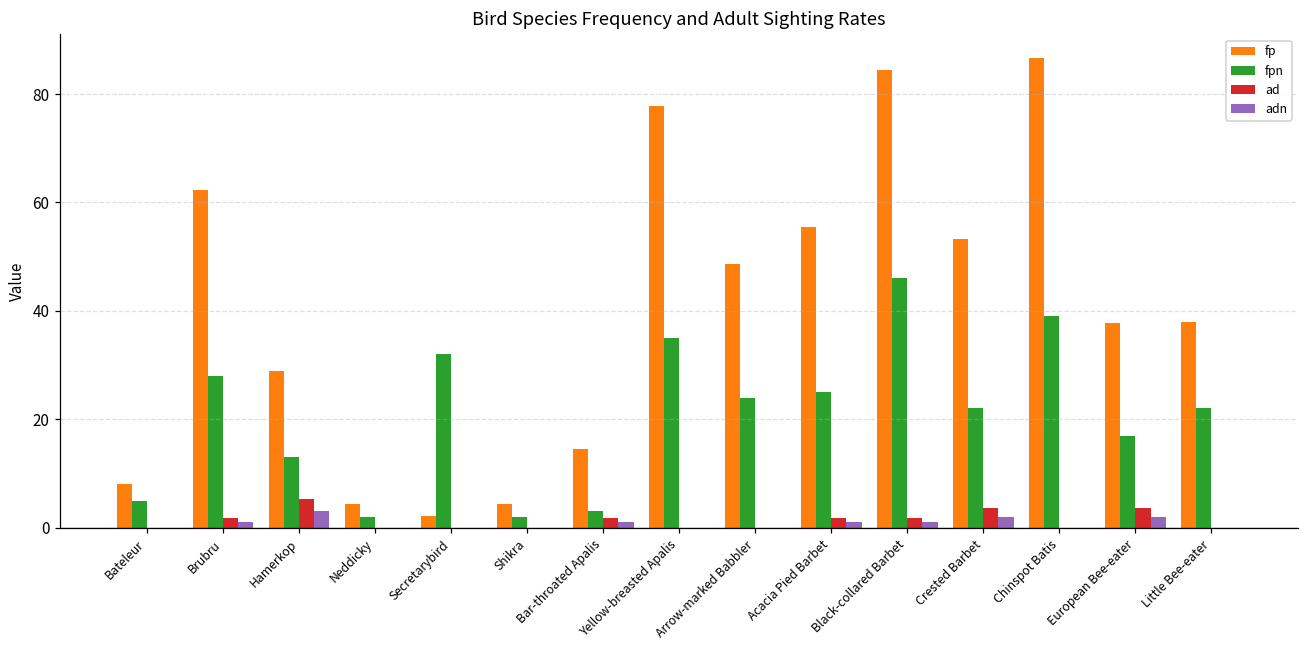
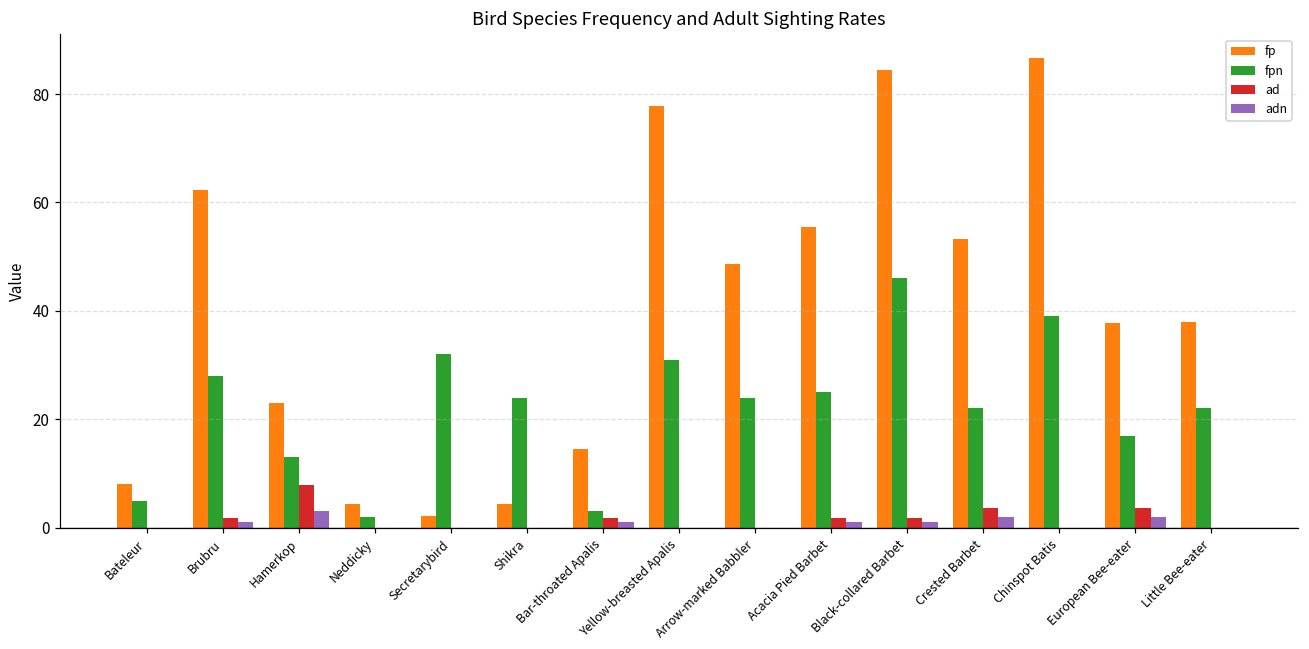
  {
    "fp": {
      "Bateleur": 8,
      "Brubru": 62,
-     "Hamerkop": 29,
+     "Hamerkop": 23,
      "Neddicky": 4,
      "Secretarybird": 2,
      "Shikra": 4,
      "Bar-throated Apalis": 15,
      "Yellow-breasted Apalis": 78,
      "Arrow-marked Babbler": 49,
      "Acacia Pied Barbet": 56,
      "Black-collared Barbet": 84,
      "Crested Barbet": 53,
      "Chinspot Batis": 87,
      "European Bee-eater": 38,
      "Little Bee-eater": 38
    },
    "fpn": {
      "Bateleur": 5,
      "Brubru": 28,
      "Hamerkop": 13,
      "Neddicky": 2,
      "Secretarybird": 32,
-     "Shikra": 2,
+     "Shikra": 24,
      "Bar-throated Apalis": 3,
-     "Yellow-breasted Apalis": 35,
+     "Yellow-breasted Apalis": 31,
      "Arrow-marked Babbler": 24,
      "Acacia Pied Barbet": 25,
      "Black-collared Barbet": 46,
      "Crested Barbet": 22,
      "Chinspot Batis": 39,
      "European Bee-eater": 17,
      "Little Bee-eater": 22
    },
    "ad": {
      "Bateleur": 0,
      "Brubru": 2,
-     "Hamerkop": 5,
+     "Hamerkop": 8,
      "Neddicky": 0,
      "Secretarybird": 0,
      "Shikra": 0,
      "Bar-throated Apalis": 2,
      "Yellow-breasted Apalis": 0,
      "Arrow-marked Babbler": 0,
      "Acacia Pied Barbet": 2,
      "Black-collared Barbet": 2,
      "Crested Barbet": 4,
      "Chinspot Batis": 0,
      "European Bee-eater": 4,
      "Little Bee-eater": 0
    },
    "adn": {
      "Bateleur": 0,
      "Brubru": 1,
      "Hamerkop": 3,
      "Neddicky": 0,
      "Secretarybird": 0,
      "Shikra": 0,
      "Bar-throated Apalis": 1,
      "Yellow-breasted Apalis": 0,
      "Arrow-marked Babbler": 0,
      "Acacia Pied Barbet": 1,
      "Black-collared Barbet": 1,
      "Crested Barbet": 2,
      "Chinspot Batis": 0,
      "European Bee-eater": 2,
      "Little Bee-eater": 0
    }
  }
